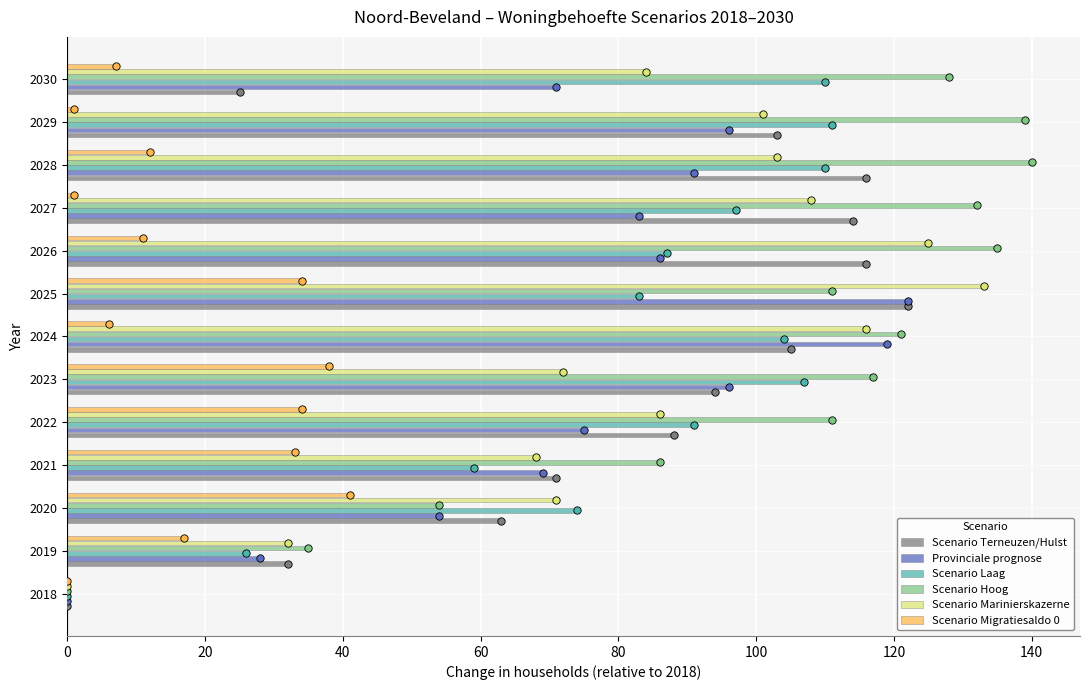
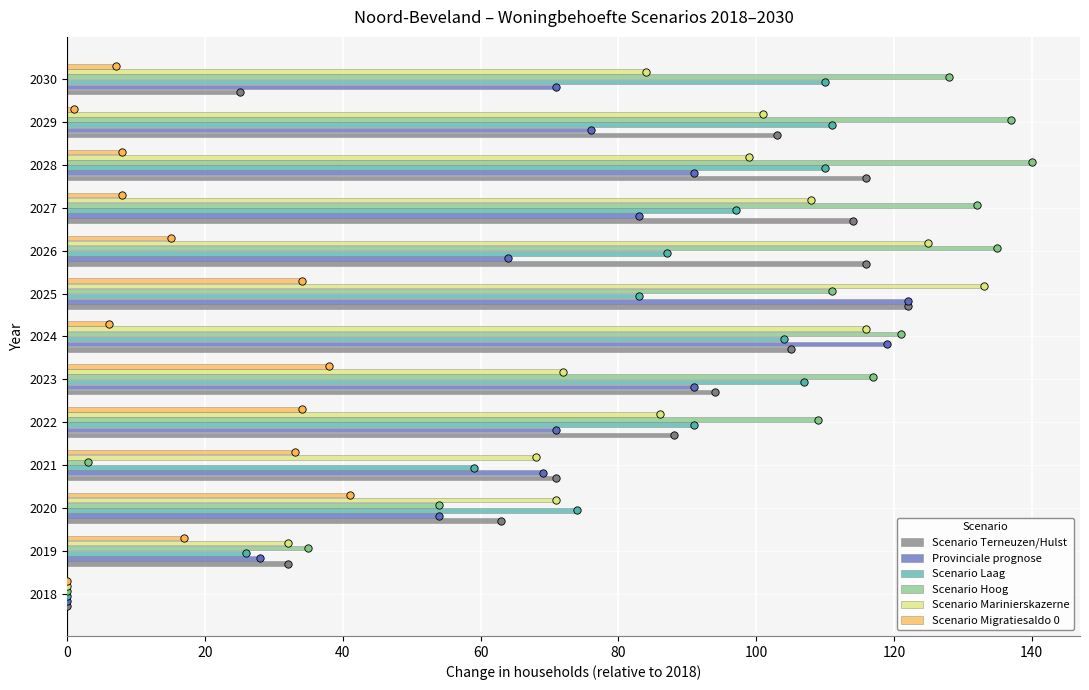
  {
    "Scenario Terneuzen/Hulst": {
      "2030": 25,
      "2029": 103,
      "2028": 116,
      "2027": 114,
      "2026": 116,
      "2025": 122,
      "2024": 105,
      "2023": 94,
      "2022": 88,
      "2021": 71,
      "2020": 63,
      "2019": 32,
      "2018": 0
    },
    "Provinciale prognose": {
      "2030": 71,
-     "2029": 96,
+     "2029": 76,
      "2028": 91,
      "2027": 83,
-     "2026": 86,
+     "2026": 64,
      "2025": 122,
      "2024": 119,
-     "2023": 96,
-     "2022": 75,
+     "2023": 91,
+     "2022": 71,
      "2021": 69,
      "2020": 54,
      "2019": 28,
      "2018": 0
    },
    "Scenario Laag": {
      "2030": 110,
      "2029": 111,
      "2028": 110,
      "2027": 97,
      "2026": 87,
      "2025": 83,
      "2024": 104,
      "2023": 107,
      "2022": 91,
      "2021": 59,
      "2020": 74,
      "2019": 26,
      "2018": 0
    },
    "Scenario Hoog": {
      "2030": 128,
-     "2029": 139,
+     "2029": 137,
      "2028": 140,
      "2027": 132,
      "2026": 135,
      "2025": 111,
      "2024": 121,
      "2023": 117,
-     "2022": 111,
-     "2021": 86,
+     "2022": 109,
+     "2021": 3,
      "2020": 54,
      "2019": 35,
      "2018": 0
    },
    "Scenario Marinierskazerne": {
      "2030": 84,
      "2029": 101,
-     "2028": 103,
+     "2028": 99,
      "2027": 108,
      "2026": 125,
      "2025": 133,
      "2024": 116,
      "2023": 72,
      "2022": 86,
      "2021": 68,
      "2020": 71,
      "2019": 32,
      "2018": 0
    },
    "Scenario Migratiesaldo 0": {
      "2030": 7,
      "2029": 1,
-     "2028": 12,
-     "2027": 1,
-     "2026": 11,
+     "2028": 8,
+     "2027": 8,
+     "2026": 15,
      "2025": 34,
      "2024": 6,
      "2023": 38,
      "2022": 34,
      "2021": 33,
      "2020": 41,
      "2019": 17,
      "2018": 0
    }
  }
